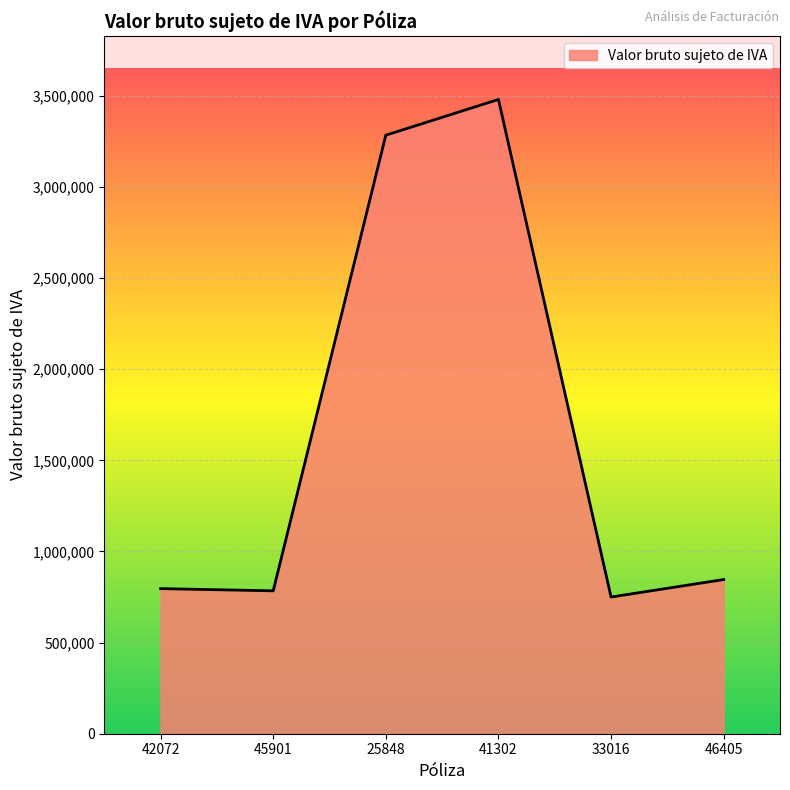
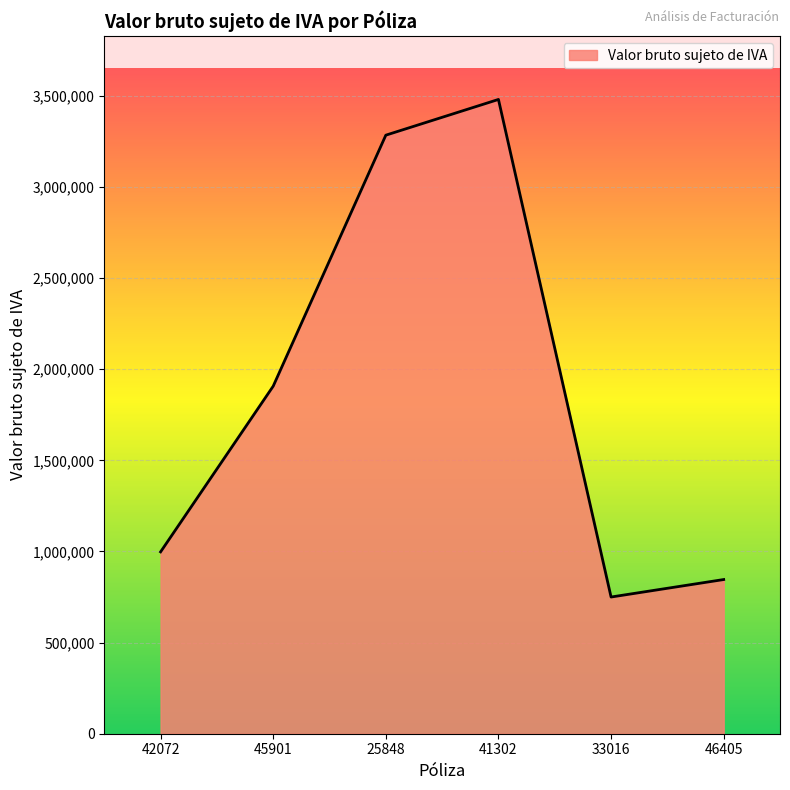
  {
-   "42072": "800,000",
-   "45901": "780,000",
+   "42072": "1,000,000",
+   "45901": "1,910,000",
    "25848": "3,280,000",
    "41302": "3,480,000",
    "33016": "750,000",
    "46405": "850,000"
  }
